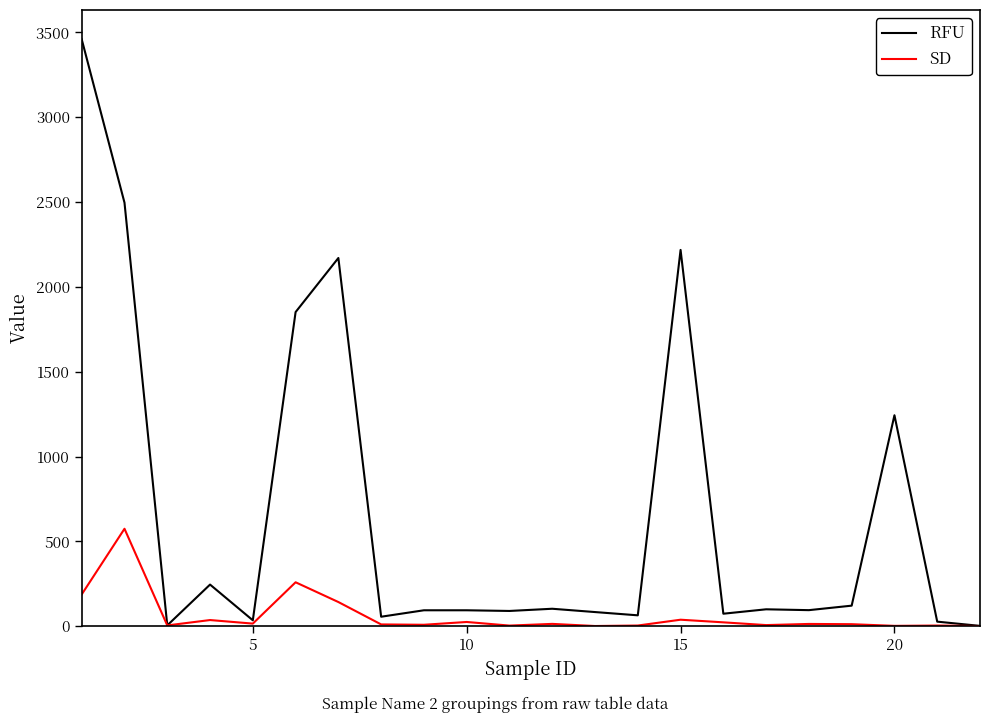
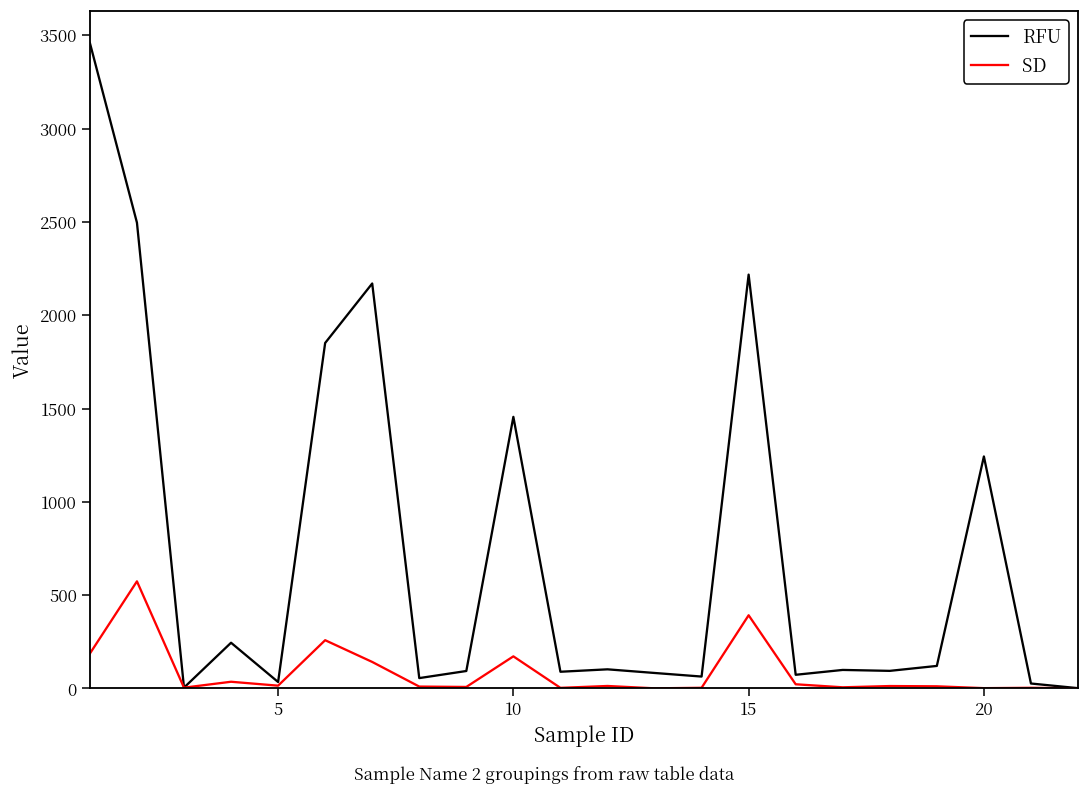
  {
    "RFU": {
      "5": 30,
-     "10": 90,
+     "10": 1460,
      "15": 2220,
      "20": 1240
    },
    "SD": {
      "5": 10,
-     "10": 20,
-     "15": 40,
+     "10": 170,
+     "15": 390,
      "20": 0
    }
  }
